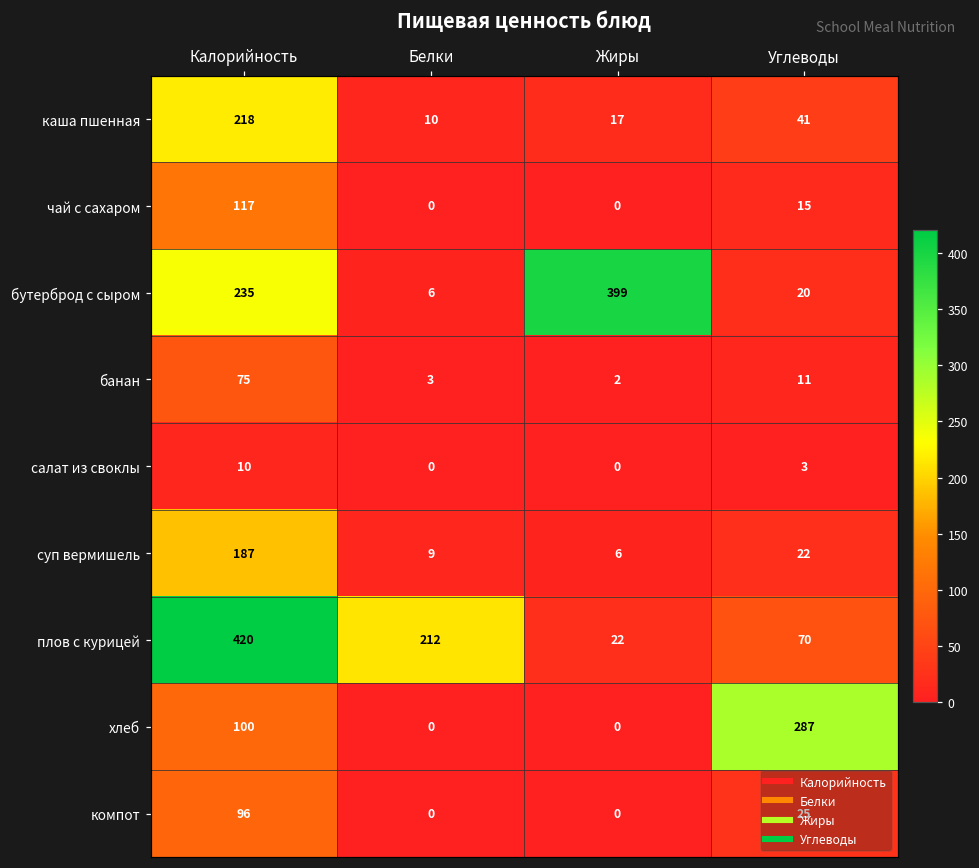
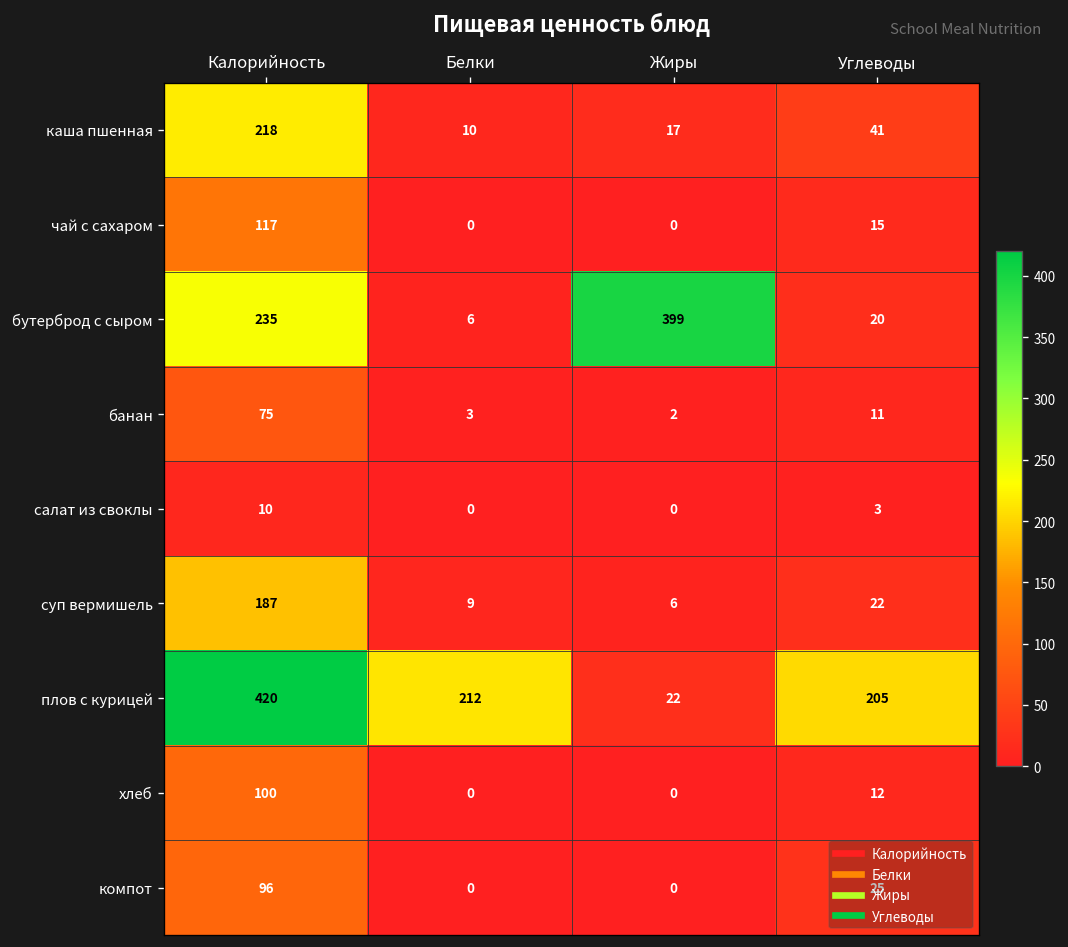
  {
    "каша пшенная": {
      "Калорийность": 218,
      "Белки": 10,
      "Жиры": 17,
      "Углеводы": 41
    },
    "чай с сахаром": {
      "Калорийность": 117,
      "Белки": 0,
      "Жиры": 0,
      "Углеводы": 15
    },
    "бутерброд с сыром": {
      "Калорийность": 235,
      "Белки": 6,
      "Жиры": 399,
      "Углеводы": 20
    },
    "банан": {
      "Калорийность": 75,
      "Белки": 3,
      "Жиры": 2,
      "Углеводы": 11
    },
    "салат из своклы": {
      "Калорийность": 10,
      "Белки": 0,
      "Жиры": 0,
      "Углеводы": 3
    },
    "суп вермишель": {
      "Калорийность": 187,
      "Белки": 9,
      "Жиры": 6,
      "Углеводы": 22
    },
    "плов с курицей": {
      "Калорийность": 420,
      "Белки": 212,
      "Жиры": 22,
-     "Углеводы": 70
+     "Углеводы": 205
    },
    "хлеб": {
      "Калорийность": 100,
      "Белки": 0,
      "Жиры": 0,
-     "Углеводы": 287
+     "Углеводы": 12
    },
    "компот": {
      "Калорийность": 96,
      "Белки": 0,
      "Жиры": 0
    }
  }
